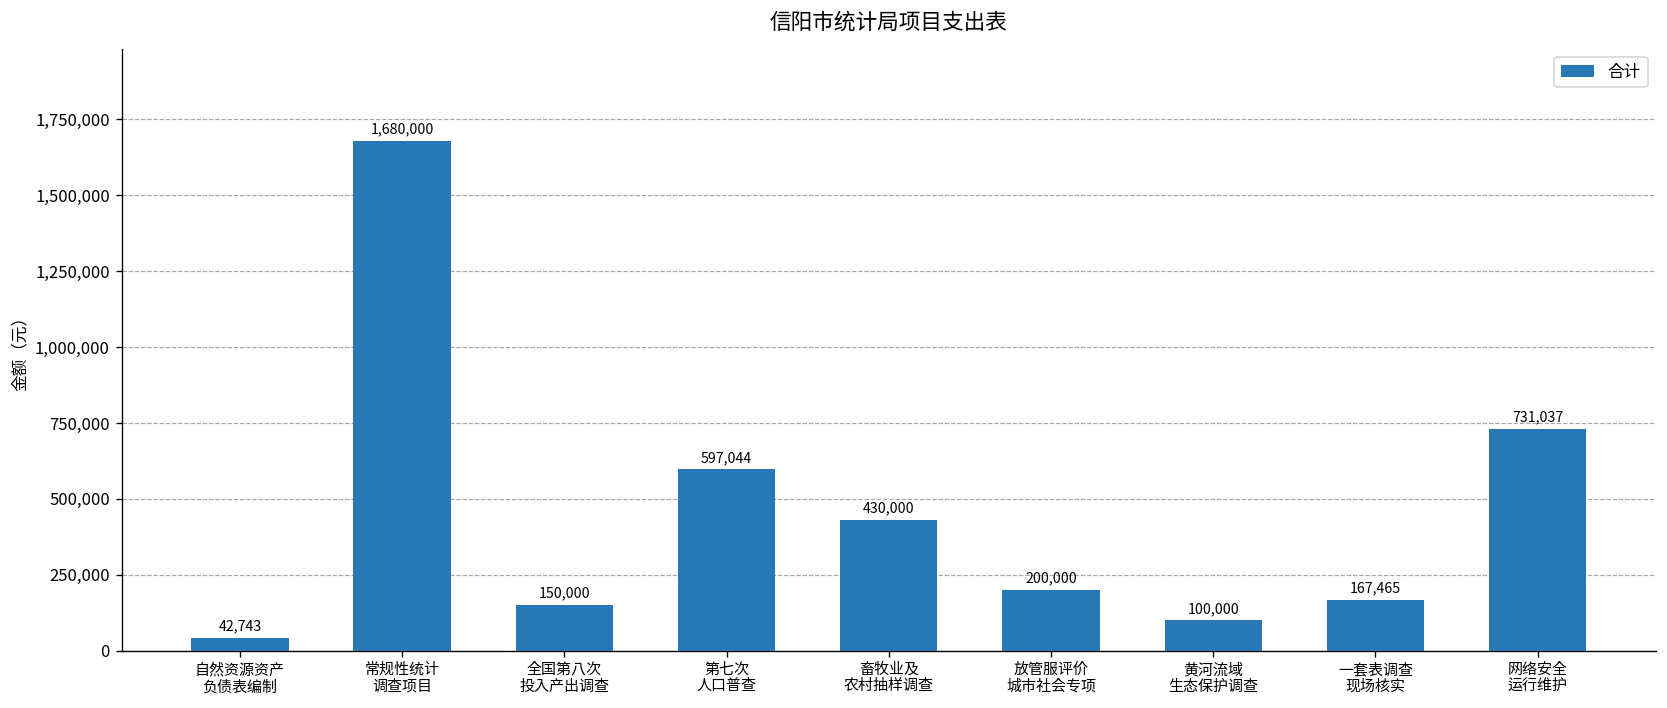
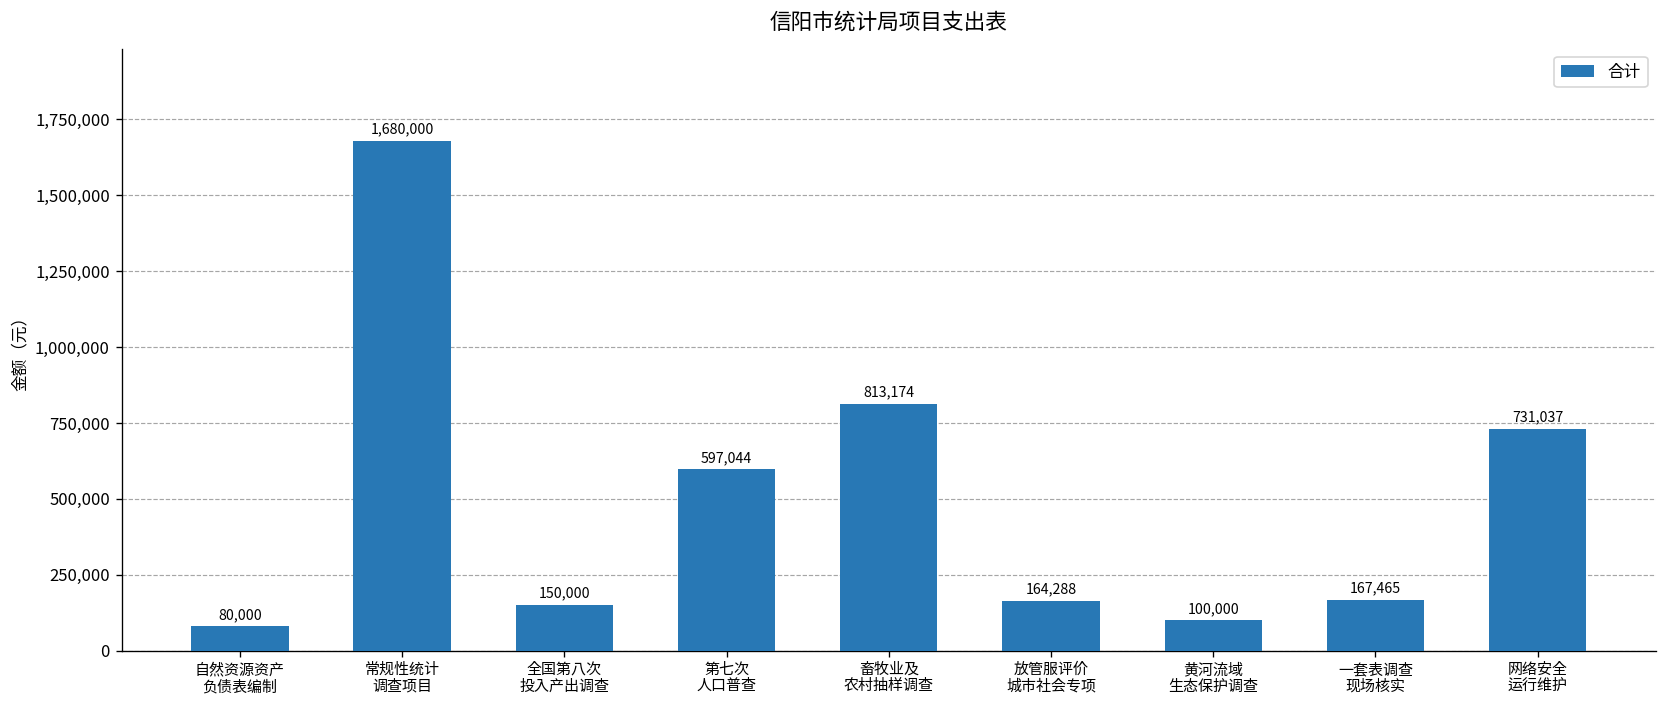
  {
-   "自然资源资产 负债表编制": "42,743",
+   "自然资源资产 负债表编制": "80,000",
    "常规性统计 调查项目": "1,680,000",
    "全国第八次 投入产出调查": "150,000",
    "第七次 人口普查": "597,044",
-   "畜牧业及 农村抽样调查": "430,000",
-   "放管服评价 城市社会专项": "200,000",
+   "畜牧业及 农村抽样调查": "813,174",
+   "放管服评价 城市社会专项": "164,288",
    "黄河流域 生态保护调查": "100,000",
    "一套表调查 现场核实": "167,465",
    "网络安全 运行维护": "731,037"
  }
